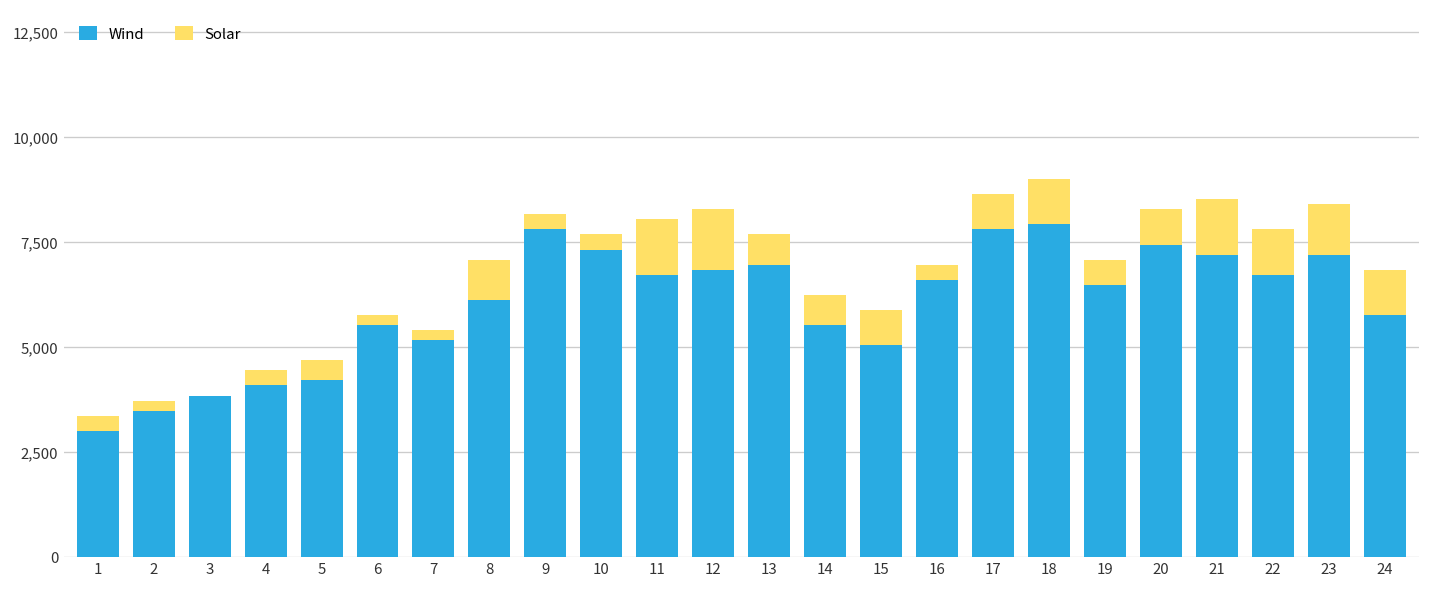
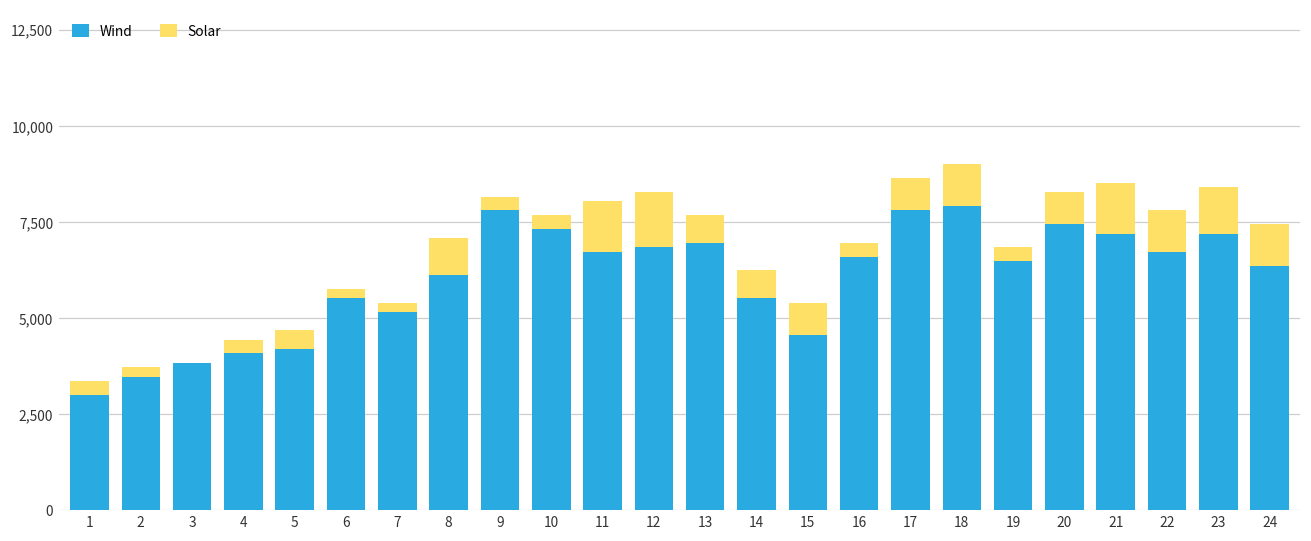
  {
    "Wind": {
      "1": "3,000",
      "2": "3,500",
      "3": "3,800",
      "4": "4,100",
      "5": "4,200",
      "6": "5,500",
      "7": "5,200",
      "8": "6,100",
      "9": "7,800",
      "10": "7,300",
      "11": "6,700",
      "12": "6,800",
      "13": "7,000",
      "14": "5,500",
-     "15": "5,000",
+     "15": "4,600",
      "16": "6,600",
      "17": "7,800",
      "18": "7,900",
      "19": "6,500",
      "20": "7,400",
      "21": "7,200",
      "22": "6,700",
      "23": "7,200",
-     "24": "5,800"
+     "24": "6,400"
    },
    "Solar": {
      "1": "400",
      "2": "200",
      "3": "0",
      "4": "400",
      "5": "500",
      "6": "200",
      "7": "200",
      "8": "1,000",
      "9": "400",
      "10": "400",
      "11": "1,300",
      "12": "1,400",
      "13": "700",
      "14": "700",
      "15": "800",
      "16": "400",
      "17": "800",
      "18": "1,100",
-     "19": "600",
+     "19": "400",
      "20": "800",
      "21": "1,300",
      "22": "1,100",
      "23": "1,200",
      "24": "1,100"
    }
  }
